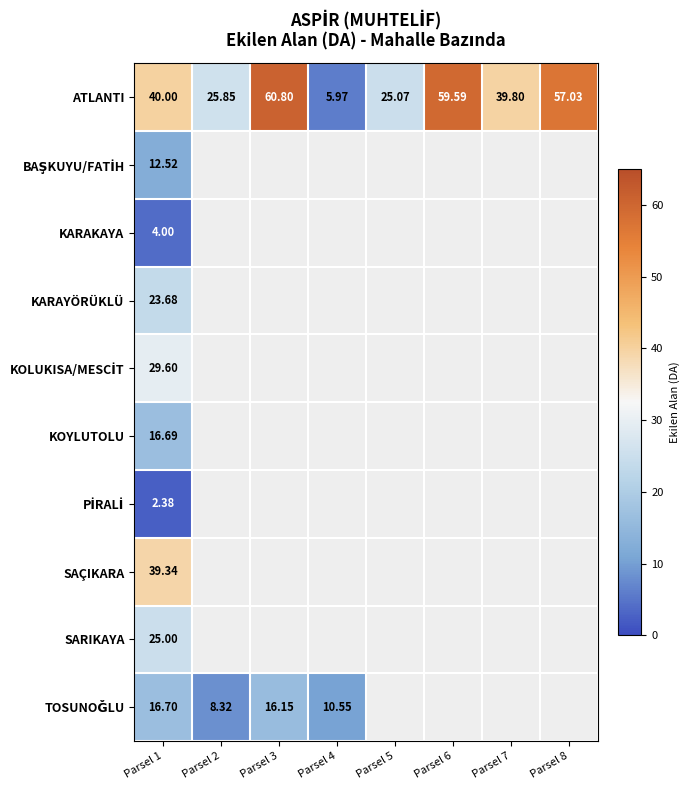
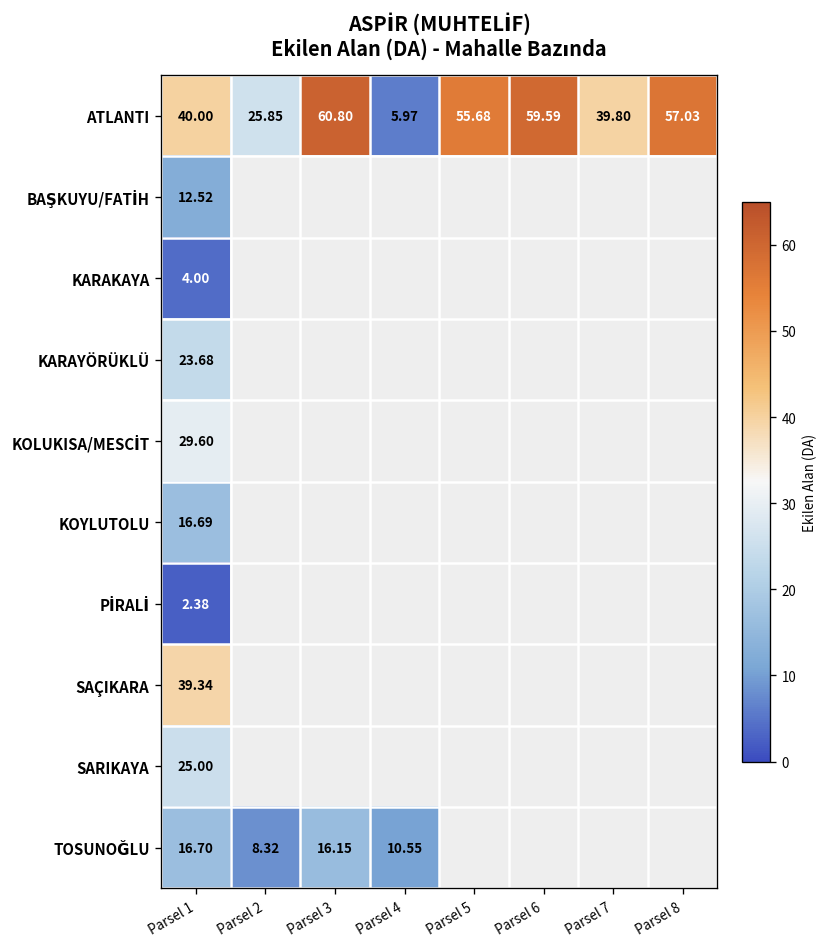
  {
    "ATLANTI": {
      "Parsel 1": 40.00,
      "Parsel 2": 25.85,
      "Parsel 3": 60.80,
      "Parsel 4": 5.97,
-     "Parsel 5": 25.07,
+     "Parsel 5": 55.68,
      "Parsel 6": 59.59,
      "Parsel 7": 39.80,
      "Parsel 8": 57.03
    },
    "BAŞKUYU/FATİH": {
      "Parsel 1": 12.52
    },
    "KARAKAYA": {
      "Parsel 1": 4.00
    },
    "KARAYÖRÜKLÜ": {
      "Parsel 1": 23.68
    },
    "KOLUKISA/MESCİT": {
      "Parsel 1": 29.60
    },
    "KOYLUTOLU": {
      "Parsel 1": 16.69
    },
    "PİRALİ": {
      "Parsel 1": 2.38
    },
    "SAÇIKARA": {
      "Parsel 1": 39.34
    },
    "SARIKAYA": {
      "Parsel 1": 25.00
    },
    "TOSUNOĞLU": {
      "Parsel 1": 16.70,
      "Parsel 2": 8.32,
      "Parsel 3": 16.15,
      "Parsel 4": 10.55
    }
  }
